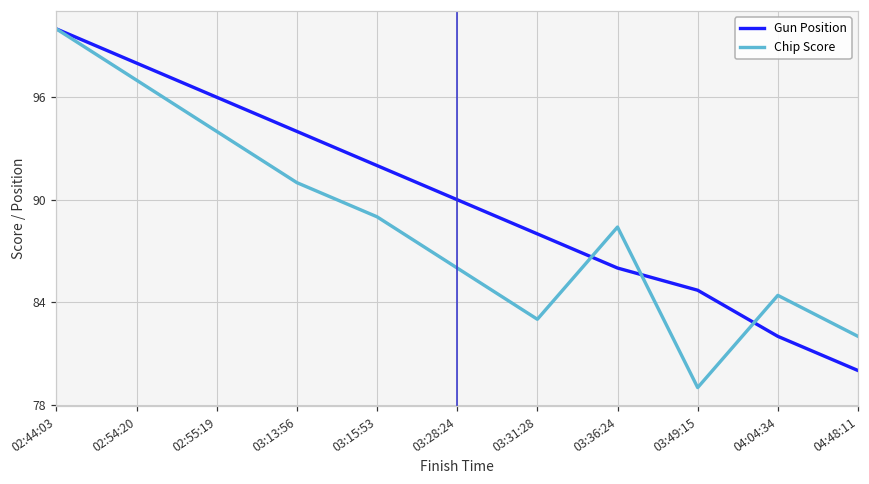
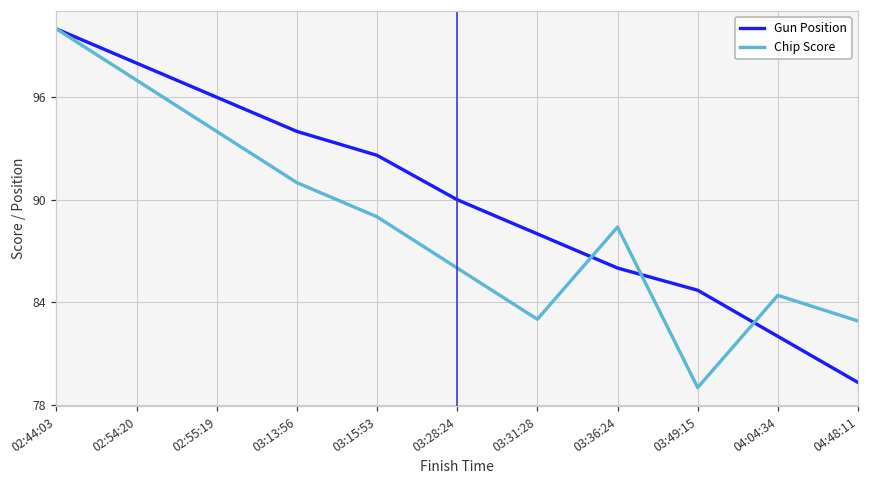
  {
    "Gun Position": {
      "02:54:20": 98.0,
      "02:55:19": 96.0,
      "03:13:56": 94.0,
-     "03:15:53": 92.0,
+     "03:15:53": 92.6,
      "03:28:24": 90.0,
      "03:31:28": 88.0,
      "03:36:24": 86.0,
      "03:49:15": 84.7,
      "04:04:34": 82.0,
-     "04:48:11": 80.0
+     "04:48:11": 79.3
    },
    "Chip Score": {
      "02:54:20": 97.0,
      "02:55:19": 94.0,
      "03:13:56": 91.0,
      "03:15:53": 89.0,
      "03:28:24": 86.0,
      "03:31:28": 83.0,
      "03:36:24": 88.4,
      "03:49:15": 79.0,
      "04:04:34": 84.4,
-     "04:48:11": 82.0
+     "04:48:11": 82.9
    }
  }
